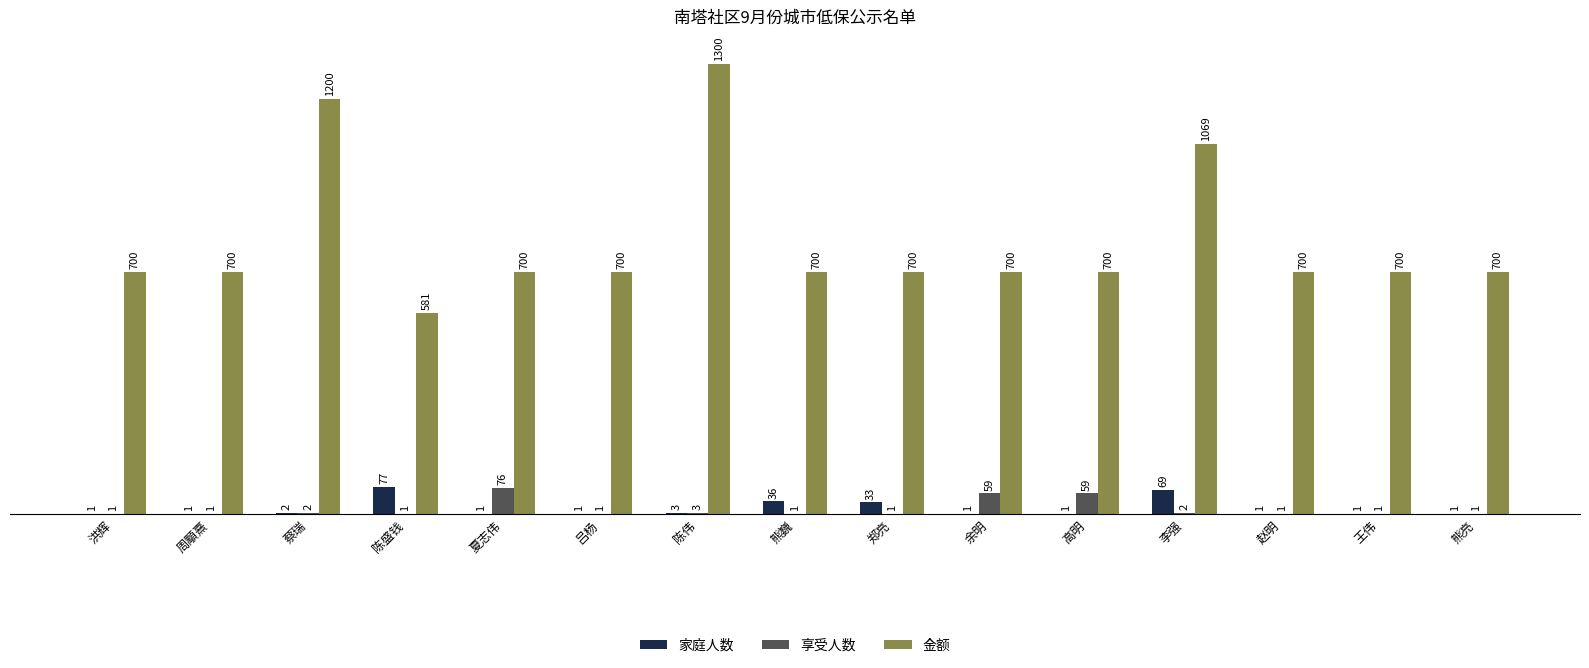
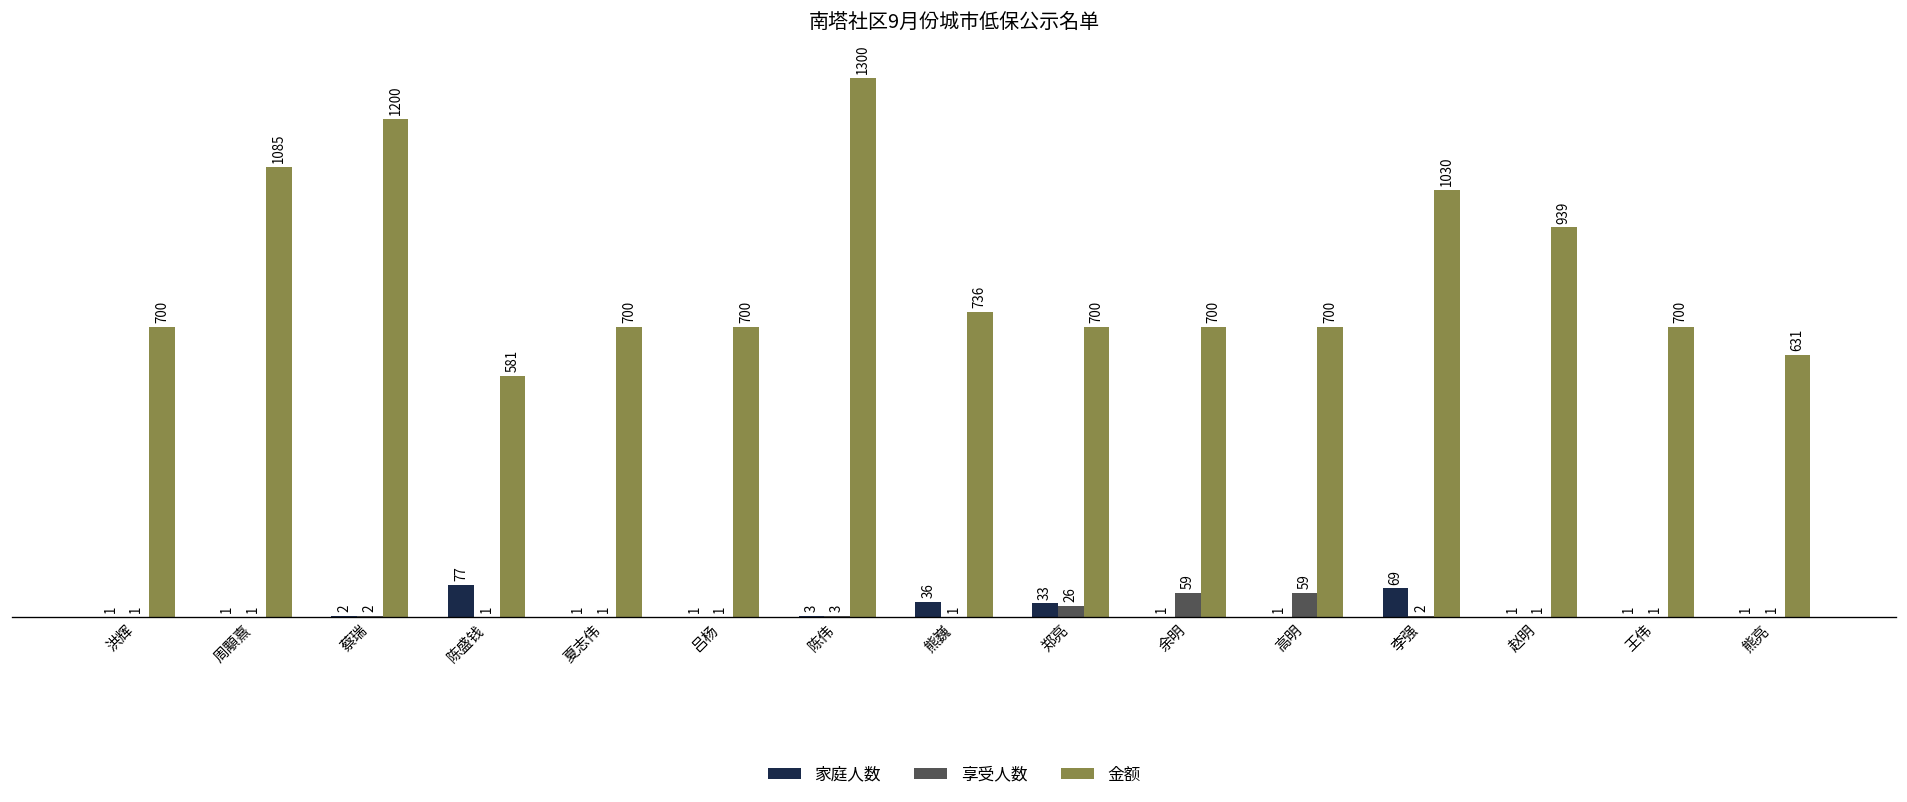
  {
    "家庭人数": {
      "洪辉": 1,
      "周顒熹": 1,
      "蔡瑞": 2,
      "陈盛钱": 77,
      "夏志伟": 1,
      "吕杨": 1,
      "陈伟": 3,
      "熊巍": 36,
      "郑亮": 33,
      "余明": 1,
      "高明": 1,
      "李强": 69,
      "赵明": 1,
      "王伟": 1,
      "熊亮": 1
    },
    "享受人数": {
      "洪辉": 1,
      "周顒熹": 1,
      "蔡瑞": 2,
      "陈盛钱": 1,
-     "夏志伟": 76,
+     "夏志伟": 1,
      "吕杨": 1,
      "陈伟": 3,
      "熊巍": 1,
-     "郑亮": 1,
+     "郑亮": 26,
      "余明": 59,
      "高明": 59,
      "李强": 2,
      "赵明": 1,
      "王伟": 1,
      "熊亮": 1
    },
    "金额": {
      "洪辉": 700,
-     "周顒熹": 700,
+     "周顒熹": 1085,
      "蔡瑞": 1200,
      "陈盛钱": 581,
      "夏志伟": 700,
      "吕杨": 700,
      "陈伟": 1300,
-     "熊巍": 700,
+     "熊巍": 736,
      "郑亮": 700,
      "余明": 700,
      "高明": 700,
-     "李强": 1069,
-     "赵明": 700,
+     "李强": 1030,
+     "赵明": 939,
      "王伟": 700,
-     "熊亮": 700
+     "熊亮": 631
    }
  }
